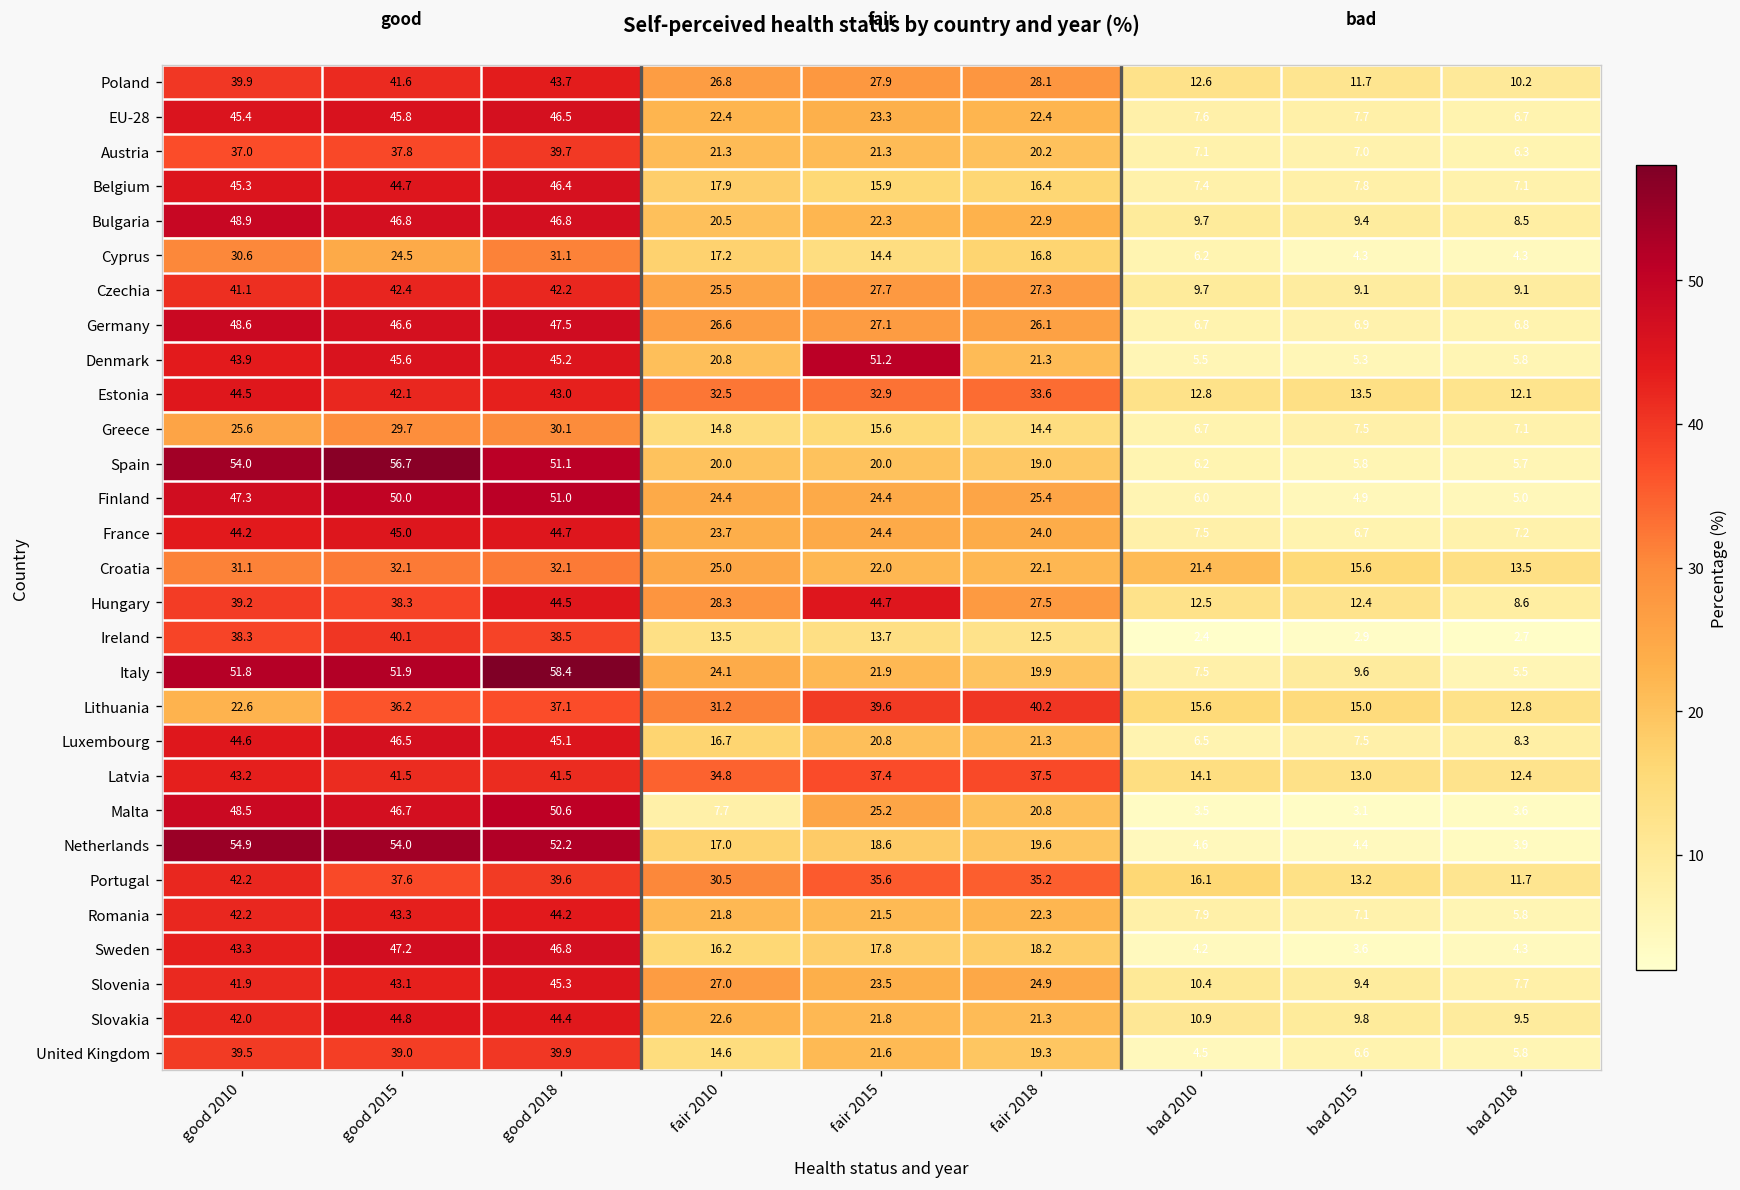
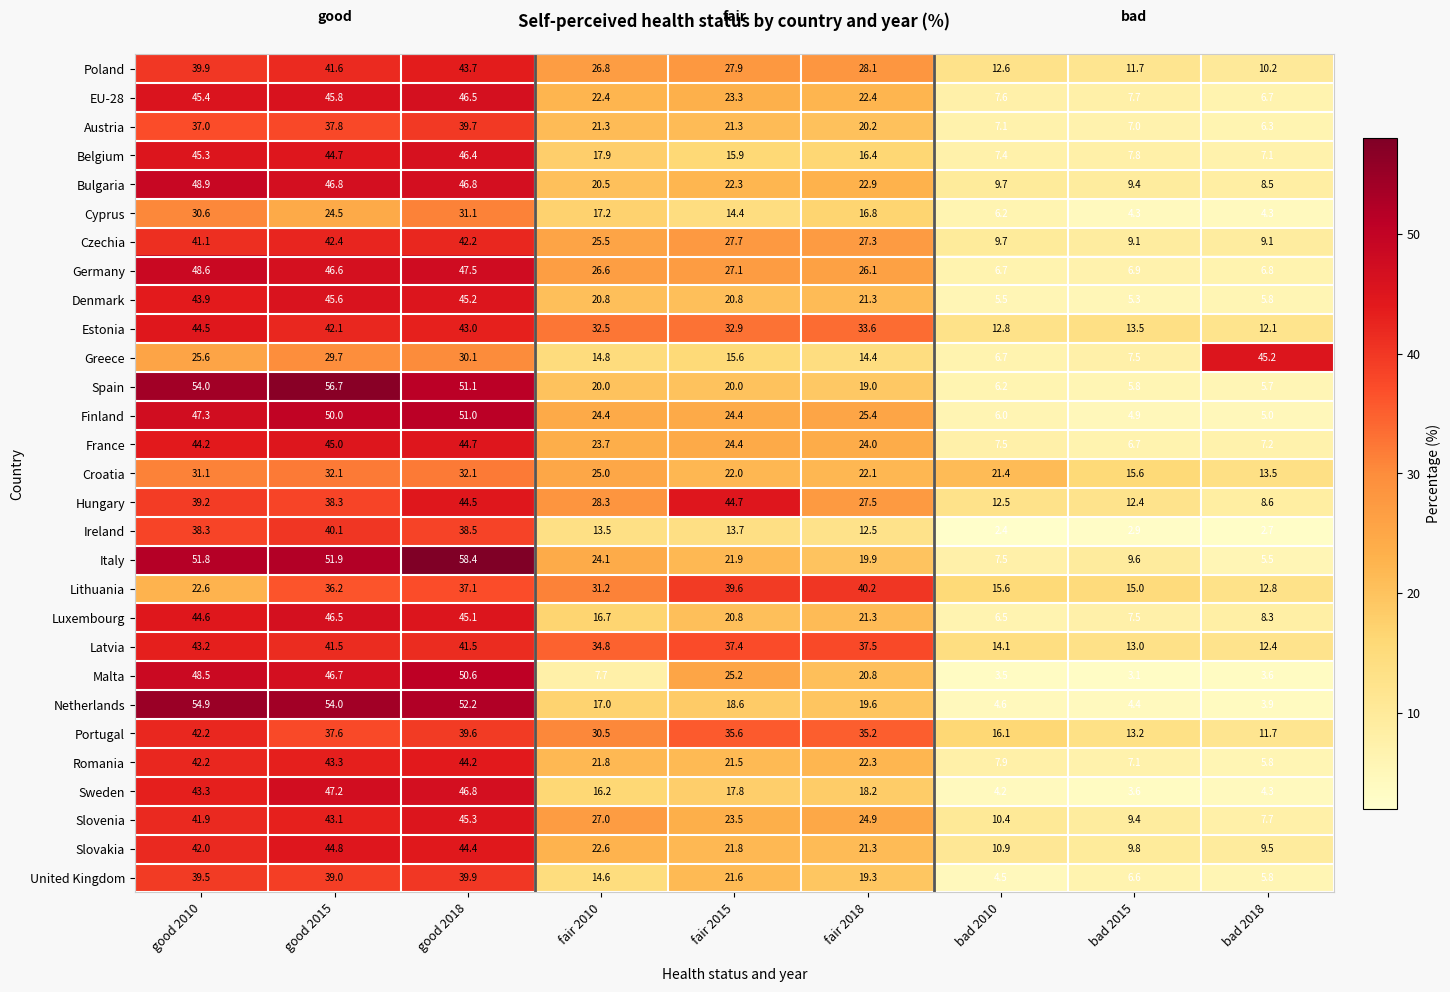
  {
    "Denmark": {
      "good 2010": 43.9,
      "good 2015": 45.6,
      "good 2018": 45.2,
      "fair 2010": 20.8,
-     "fair 2015": 51.2,
+     "fair 2015": 20.8,
      "fair 2018": 21.3,
      "bad 2010": 5.5,
      "bad 2015": 5.3,
      "bad 2018": 5.8
    },
    "Greece": {
      "good 2010": 25.6,
      "good 2015": 29.7,
      "good 2018": 30.1,
      "fair 2010": 14.8,
      "fair 2015": 15.6,
      "fair 2018": 14.4,
      "bad 2010": 6.7,
      "bad 2015": 7.5,
-     "bad 2018": 7.1
+     "bad 2018": 45.2
    }
  }
